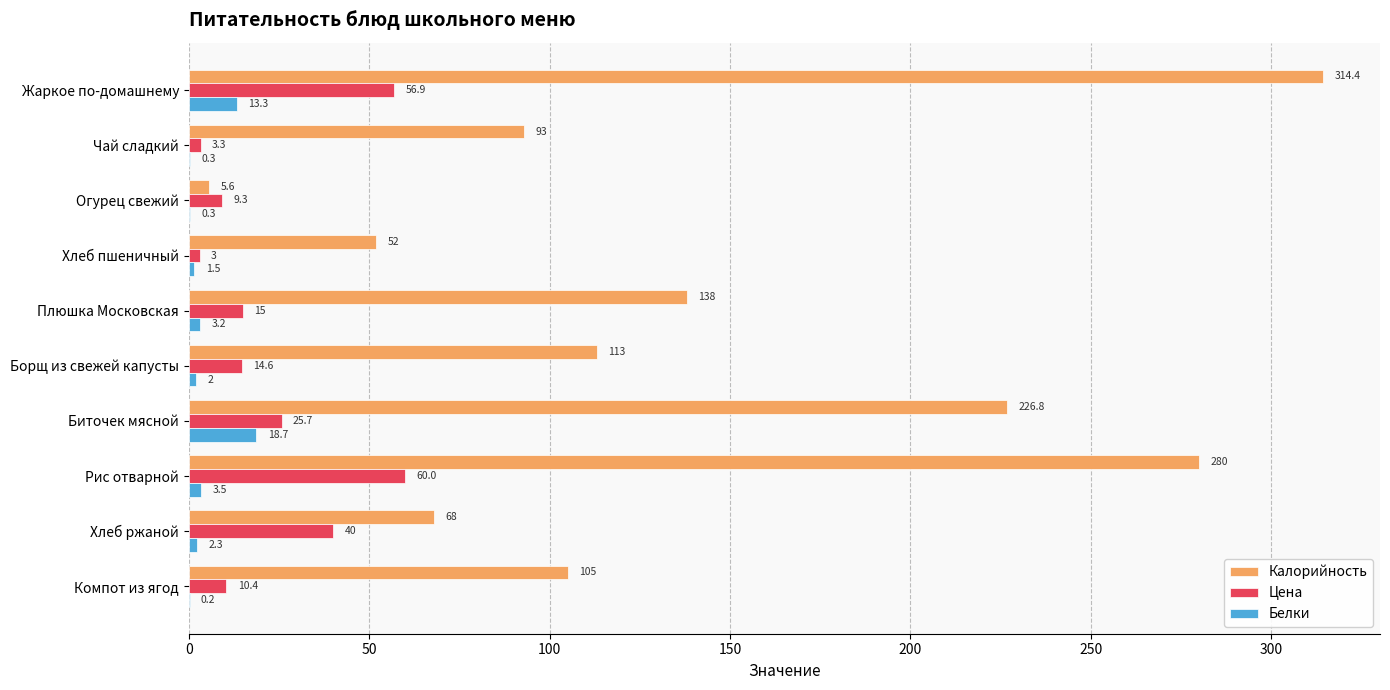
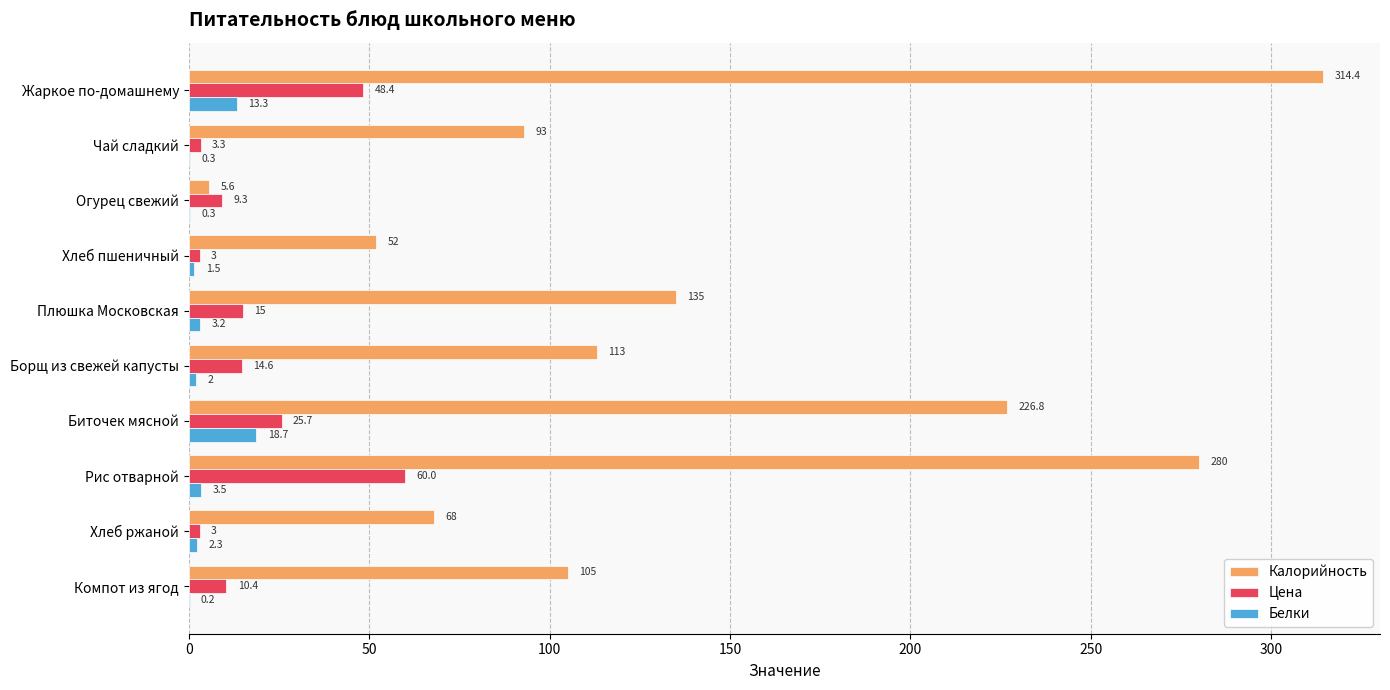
  {
    "Калорийность": {
      "Жаркое по-домашнему": 314.4,
      "Чай сладкий": 93,
      "Огурец свежий": 5.6,
      "Хлеб пшеничный": 52,
-     "Плюшка Московская": 138,
+     "Плюшка Московская": 135,
      "Борщ из свежей капусты": 113,
      "Биточек мясной": 226.8,
      "Рис отварной": 280,
      "Хлеб ржаной": 68,
      "Компот из ягод": 105
    },
    "Цена": {
-     "Жаркое по-домашнему": 56.9,
+     "Жаркое по-домашнему": 48.4,
      "Чай сладкий": 3.3,
      "Огурец свежий": 9.3,
      "Хлеб пшеничный": 3,
      "Плюшка Московская": 15,
      "Борщ из свежей капусты": 14.6,
      "Биточек мясной": 25.7,
      "Рис отварной": 60.0,
-     "Хлеб ржаной": 40,
+     "Хлеб ржаной": 3,
      "Компот из ягод": 10.4
    },
    "Белки": {
      "Жаркое по-домашнему": 13.3,
      "Чай сладкий": 0.3,
      "Огурец свежий": 0.3,
      "Хлеб пшеничный": 1.5,
      "Плюшка Московская": 3.2,
      "Борщ из свежей капусты": 2,
      "Биточек мясной": 18.7,
      "Рис отварной": 3.5,
      "Хлеб ржаной": 2.3,
      "Компот из ягод": 0.2
    }
  }
